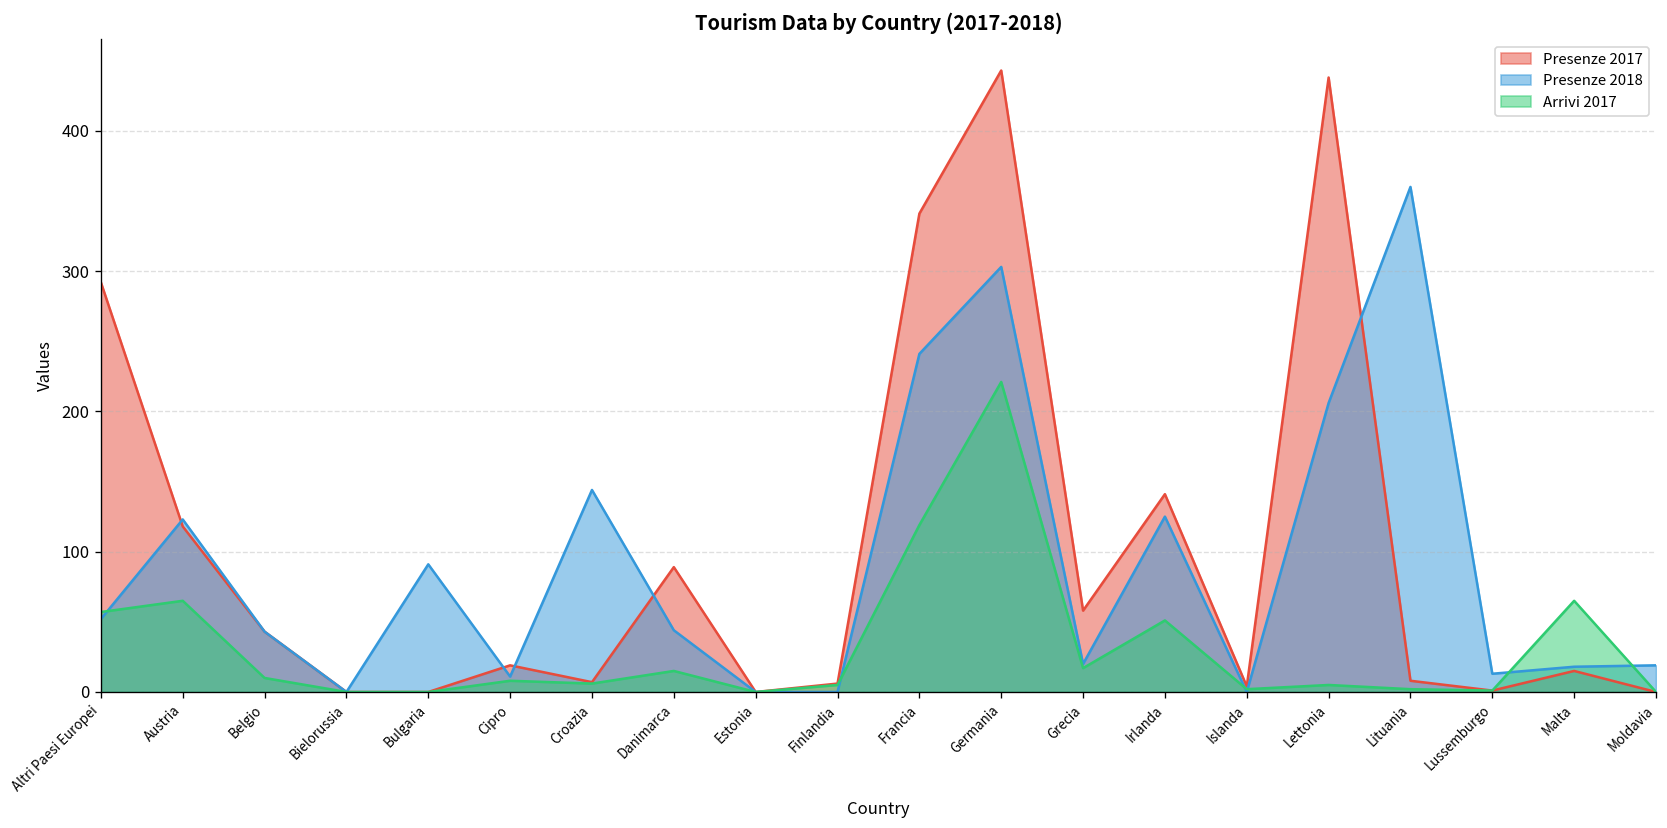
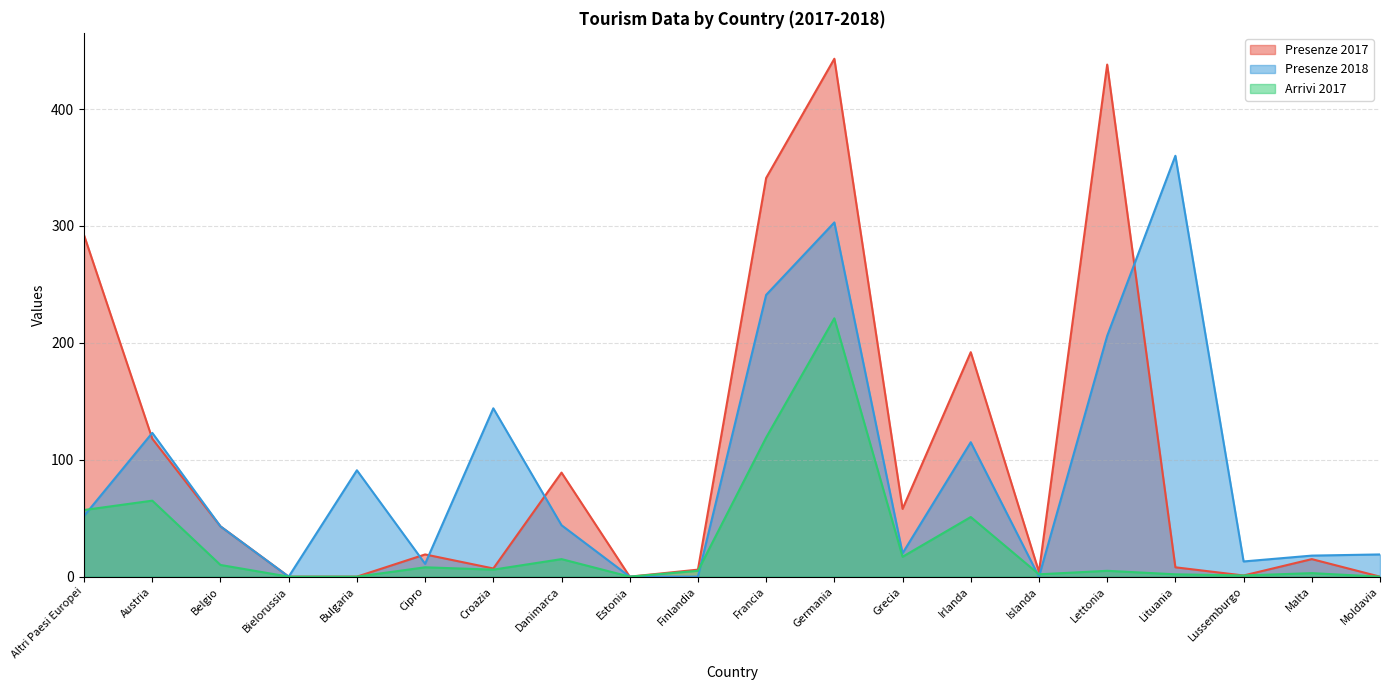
  {
    "Presenze 2017": {
      "Altri Paesi Europei": 292,
      "Austria": 118,
      "Cipro": 19,
      "Danimarca": 89,
      "Francia": 341,
      "Germania": 443,
      "Grecia": 58,
-     "Irlanda": 141,
+     "Irlanda": 192,
      "Lettonia": 438,
      "Lituania": 8,
      "Malta": 15
    },
    "Presenze 2018": {
      "Altri Paesi Europei": 52,
      "Austria": 123,
      "Bulgaria": 91,
      "Cipro": 11,
      "Croazia": 144,
      "Danimarca": 44,
      "Finlandia": 0,
      "Francia": 241,
      "Germania": 303,
      "Grecia": 20,
-     "Irlanda": 125,
+     "Irlanda": 115,
      "Lettonia": 206,
      "Lituania": 360,
      "Lussemburgo": 13,
      "Malta": 18,
      "Moldavia": 19
    },
    "Arrivi 2017": {
      "Altri Paesi Europei": 57,
      "Austria": 65,
      "Belgio": 10,
      "Cipro": 8,
      "Danimarca": 15,
      "Francia": 119,
      "Germania": 221,
      "Grecia": 17,
      "Irlanda": 51,
      "Lettonia": 5,
      "Lituania": 2,
-     "Malta": 65
+     "Malta": 3
    }
  }
